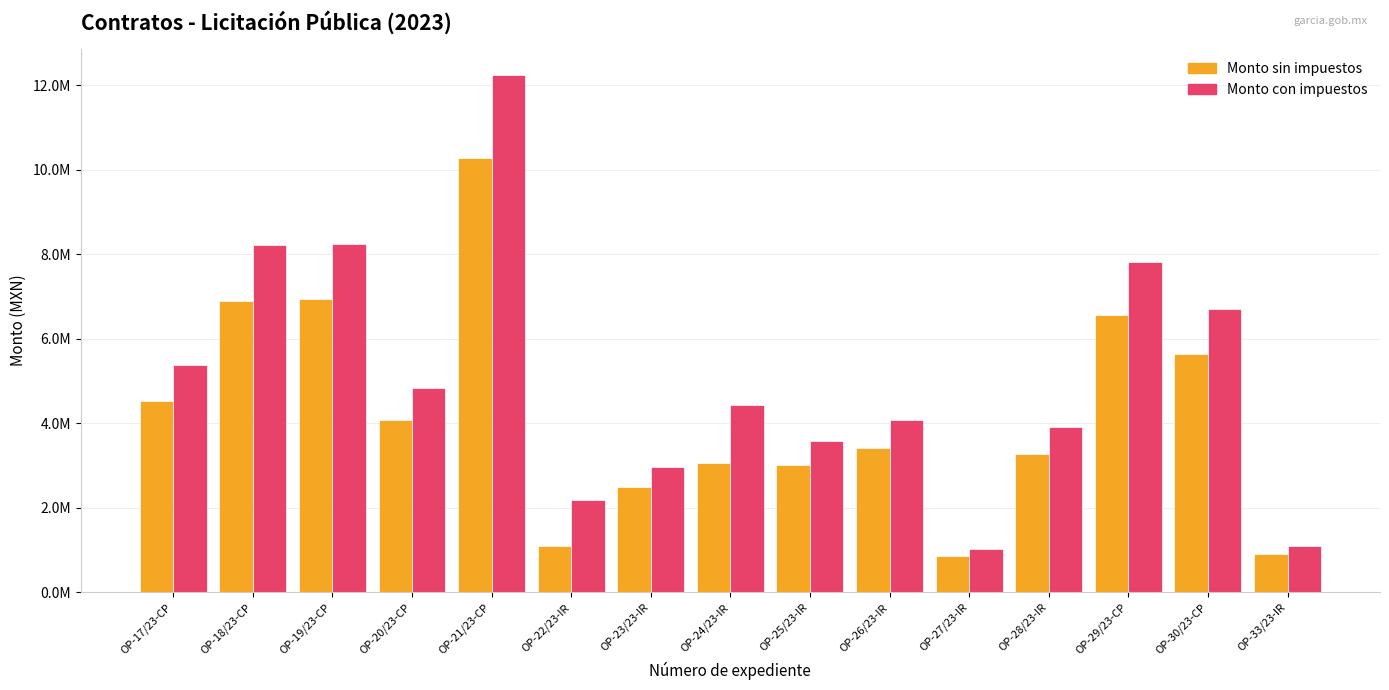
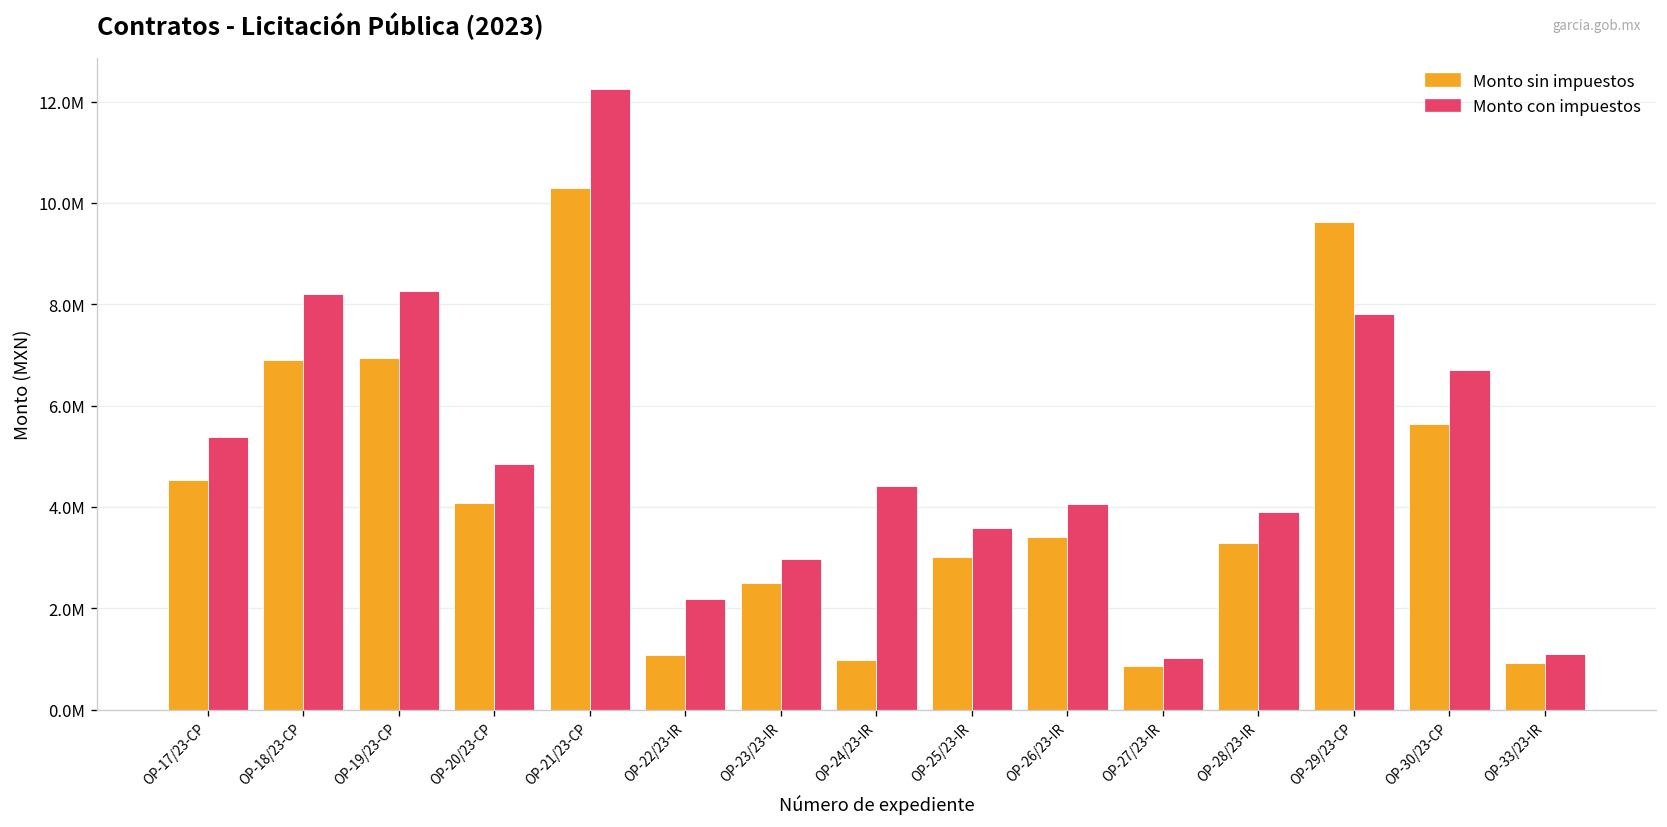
  {
    "Monto sin impuestos": {
      "OP-17/23-CP": 4500000,
      "OP-18/23-CP": 6900000,
      "OP-19/23-CP": 6900000,
      "OP-20/23-CP": 4100000,
      "OP-21/23-CP": 10300000,
      "OP-22/23-IR": 1100000,
      "OP-23/23-IR": 2500000,
-     "OP-24/23-IR": 3100000,
+     "OP-24/23-IR": 1000000,
      "OP-25/23-IR": 3000000,
      "OP-26/23-IR": 3400000,
      "OP-27/23-IR": 900000,
      "OP-28/23-IR": 3300000,
-     "OP-29/23-CP": 6600000,
+     "OP-29/23-CP": 9600000,
      "OP-30/23-CP": 5600000,
      "OP-33/23-IR": 900000
    },
    "Monto con impuestos": {
      "OP-17/23-CP": 5400000,
      "OP-18/23-CP": 8200000,
      "OP-19/23-CP": 8300000,
      "OP-20/23-CP": 4800000,
      "OP-21/23-CP": 12200000,
      "OP-22/23-IR": 2200000,
      "OP-23/23-IR": 3000000,
      "OP-24/23-IR": 4400000,
      "OP-25/23-IR": 3600000,
      "OP-26/23-IR": 4100000,
      "OP-27/23-IR": 1000000,
      "OP-28/23-IR": 3900000,
      "OP-29/23-CP": 7800000,
      "OP-30/23-CP": 6700000,
      "OP-33/23-IR": 1100000
    }
  }
